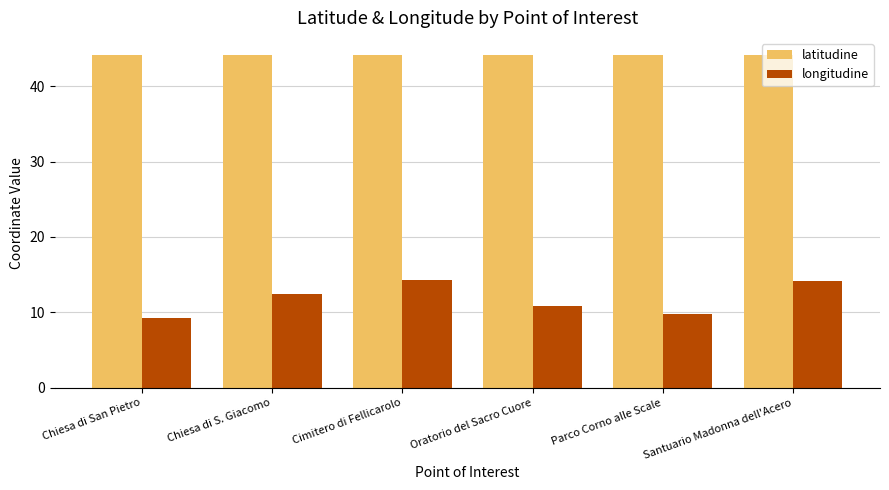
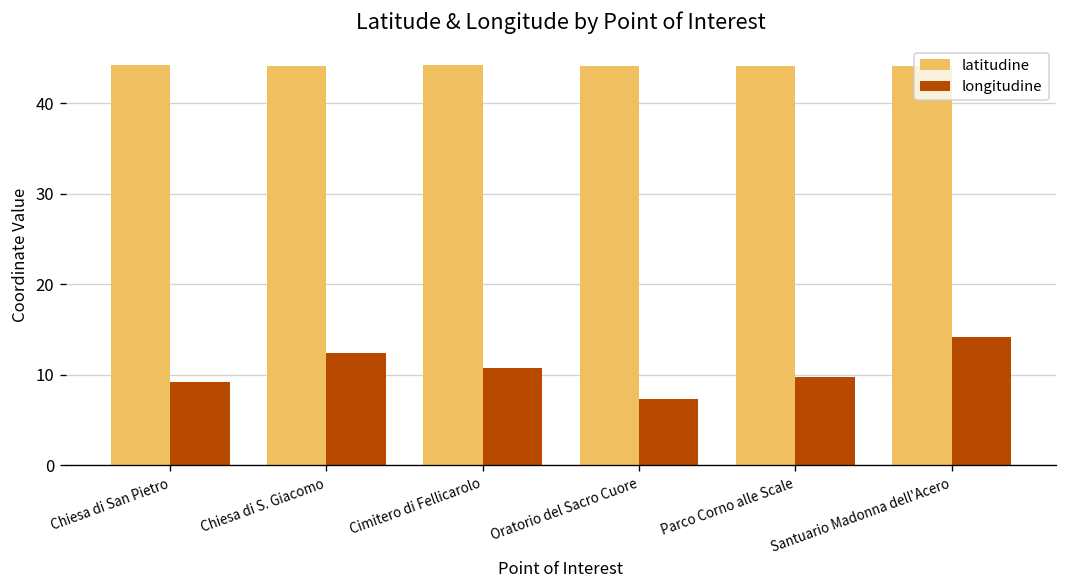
  {
    "latitudine": {
      "Chiesa di San Pietro": 44,
      "Chiesa di S. Giacomo": 44,
      "Cimitero di Fellicarolo": 44,
      "Oratorio del Sacro Cuore": 44,
      "Parco Corno alle Scale": 44
    },
    "longitudine": {
      "Chiesa di San Pietro": 9,
      "Chiesa di S. Giacomo": 12,
-     "Cimitero di Fellicarolo": 14,
-     "Oratorio del Sacro Cuore": 11,
+     "Cimitero di Fellicarolo": 11,
+     "Oratorio del Sacro Cuore": 7,
      "Parco Corno alle Scale": 10,
      "Santuario Madonna dell'Acero": 14
    }
  }
